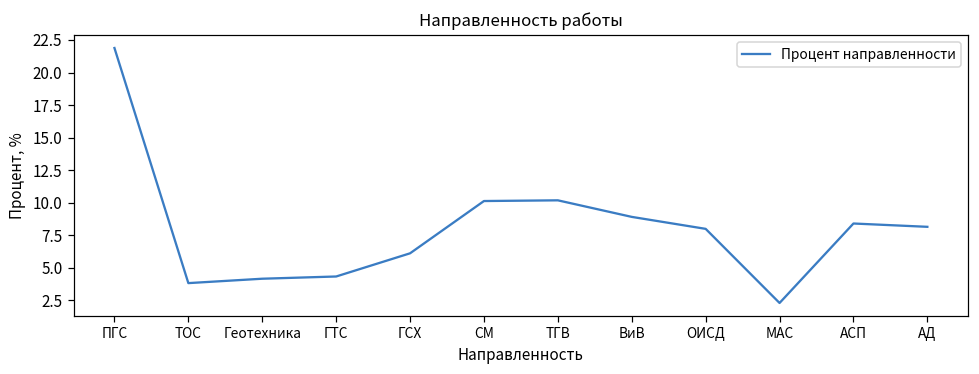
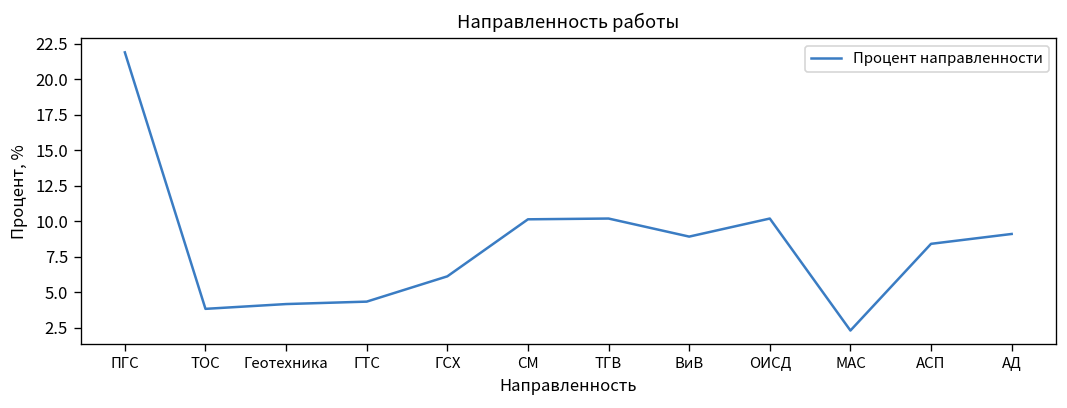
  {
    "ПГС": 21.9,
    "ТОС": 3.8,
    "Геотехника": 4.2,
    "ГТС": 4.3,
    "ГСХ": 6.1,
    "СМ": 10.1,
    "ТГВ": 10.2,
    "ВиВ": 8.9,
-   "ОИСД": 8.0,
+   "ОИСД": 10.2,
    "МАС": 2.3,
    "АСП": 8.4,
-   "АД": 8.1
+   "АД": 9.1
  }
